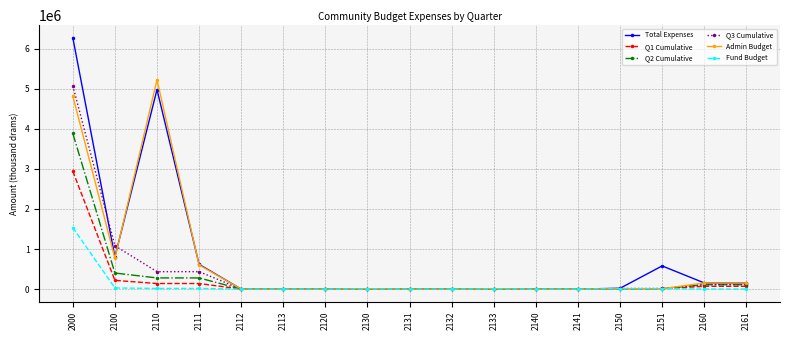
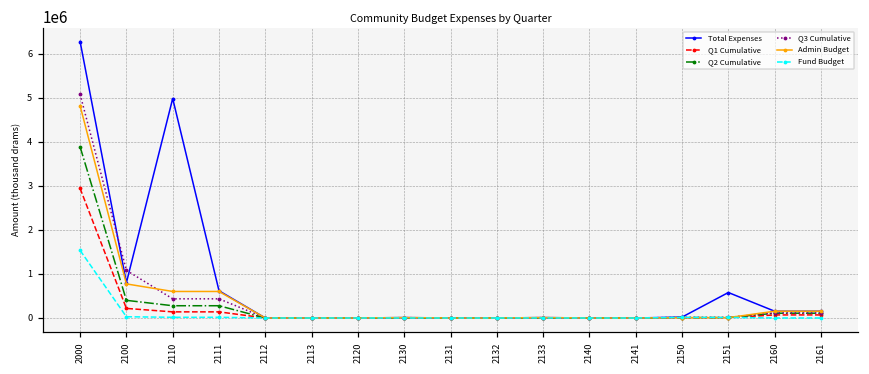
  {
    "Total Expenses": {
      "2000": 6300000,
      "2110": 5000000,
      "2151": 600000
    },
    "Q1 Cumulative": {
      "2000": 2900000,
      "2100": 200000,
      "2110": 100000,
      "2111": 100000
    },
    "Q2 Cumulative": {
      "2000": 3900000,
      "2100": 400000,
      "2110": 300000,
      "2111": 300000
    },
    "Q3 Cumulative": {
      "2000": 5100000,
      "2100": 1100000,
      "2110": 400000,
      "2111": 400000
    },
    "Admin Budget": {
      "2000": 4800000,
-     "2110": 5200000
+     "2110": 600000
    },
    "Fund Budget": {
      "2000": 1500000,
      "2100": 0,
      "2110": 0,
      "2111": 0,
      "2160": 0,
      "2161": 0
    }
  }
